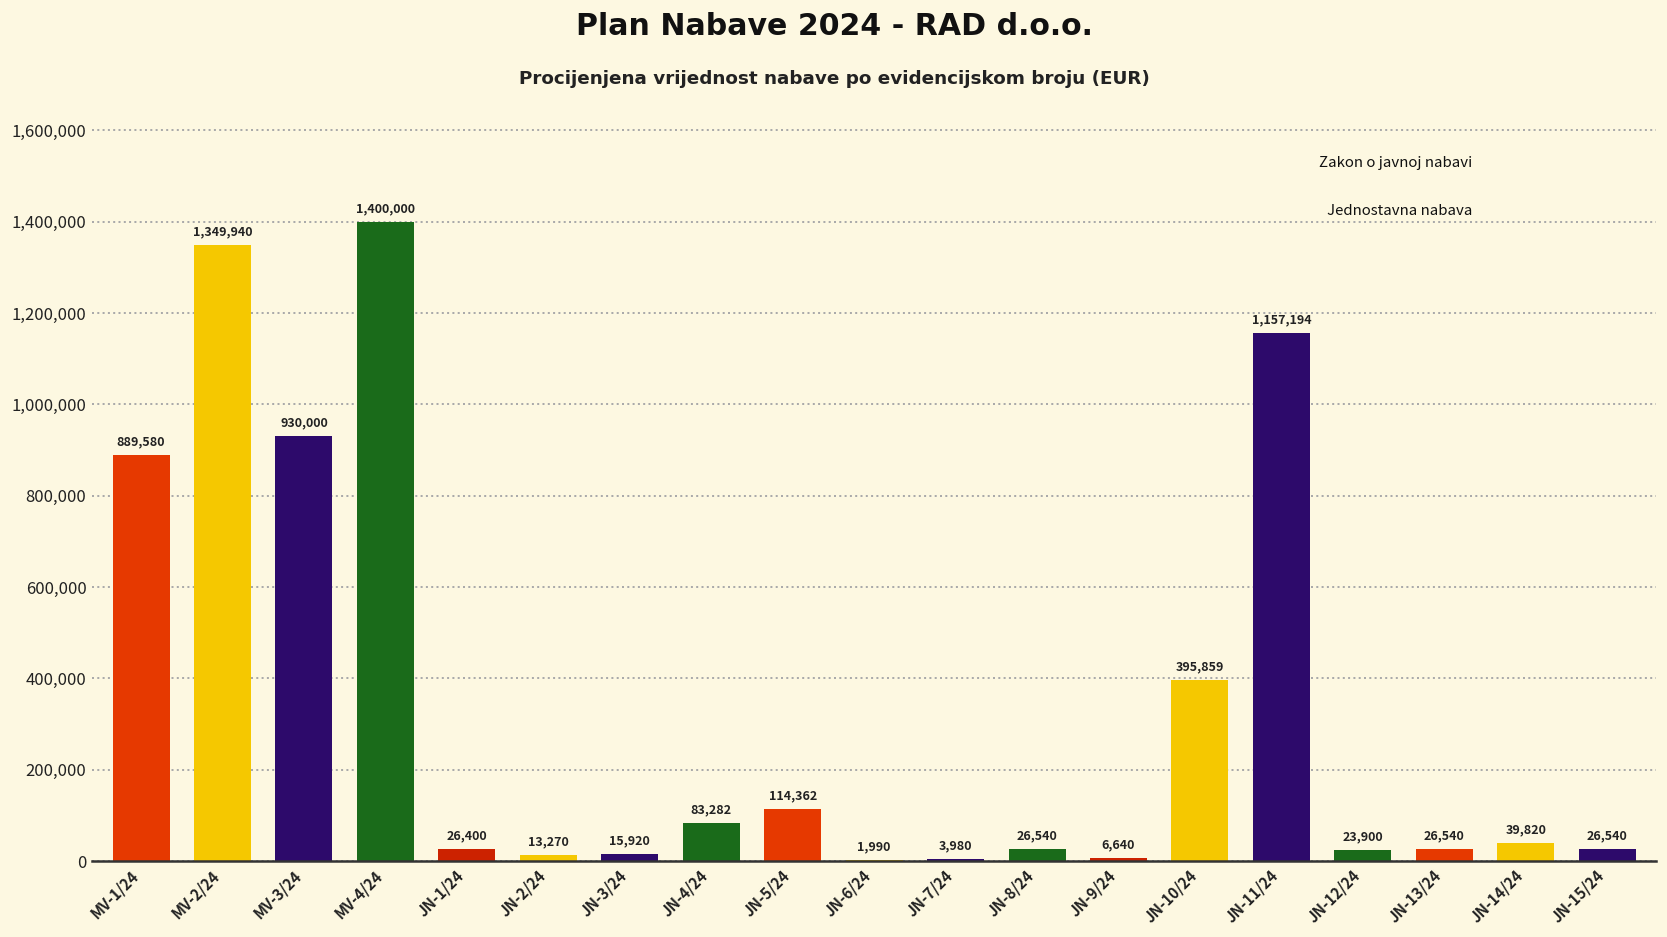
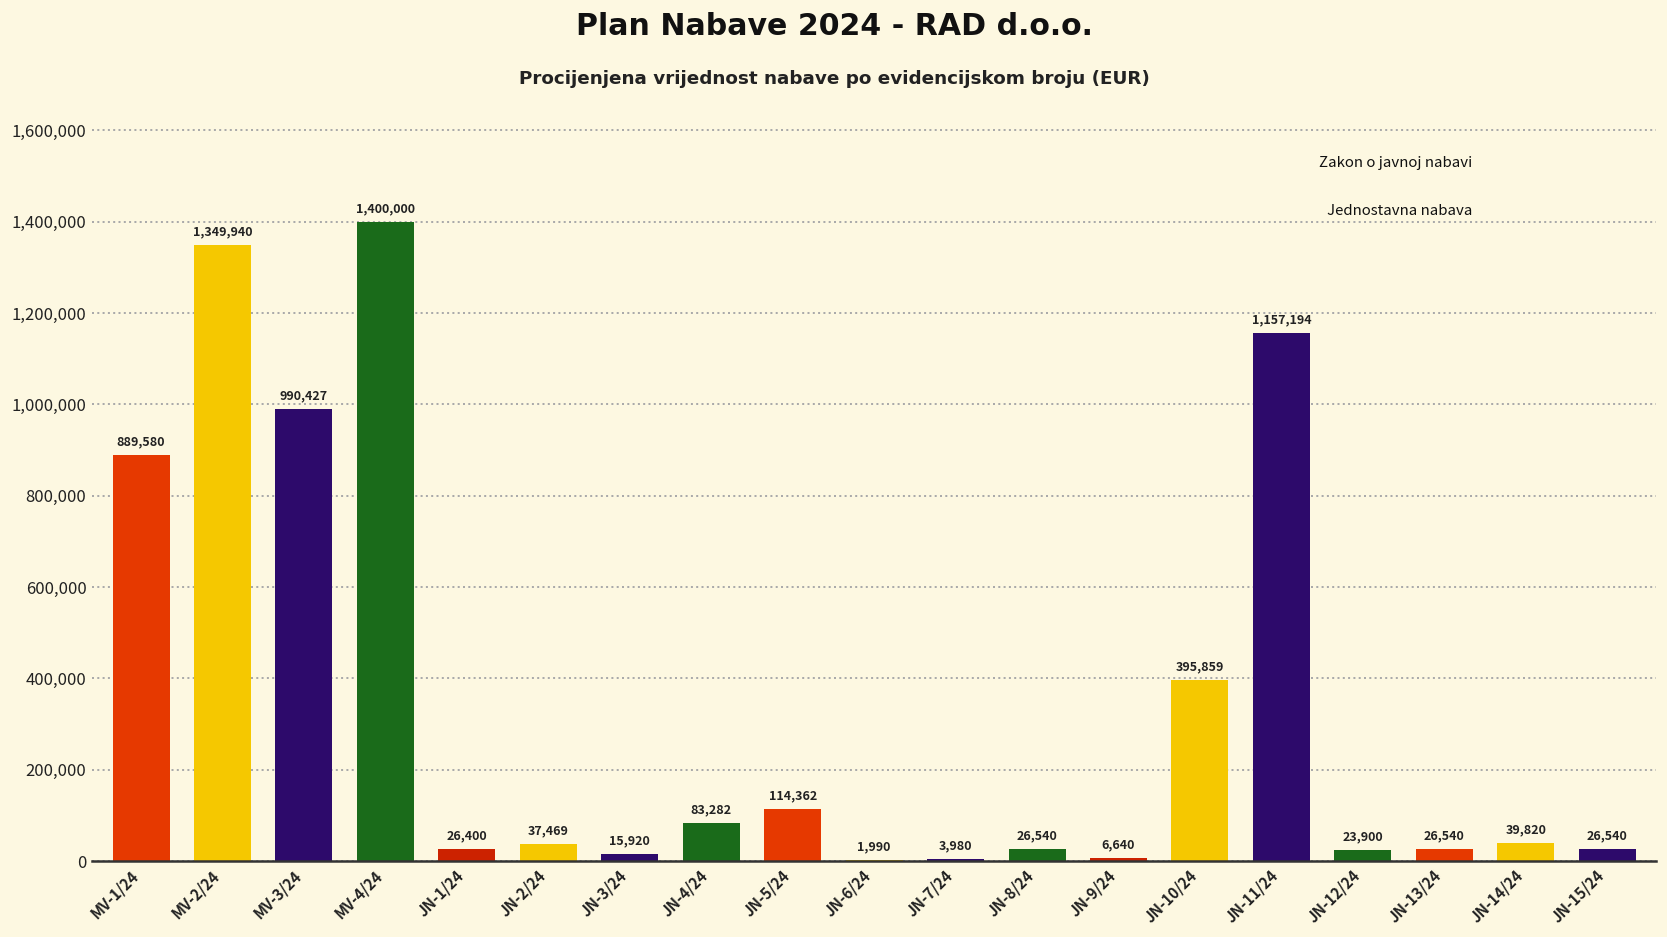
  {
    "MV-1/24": "889,580",
    "MV-2/24": "1,349,940",
-   "MV-3/24": "930,000",
+   "MV-3/24": "990,427",
    "MV-4/24": "1,400,000",
    "JN-1/24": "26,400",
-   "JN-2/24": "13,270",
+   "JN-2/24": "37,469",
    "JN-3/24": "15,920",
    "JN-4/24": "83,282",
    "JN-5/24": "114,362",
    "JN-6/24": "1,990",
    "JN-7/24": "3,980",
    "JN-8/24": "26,540",
    "JN-9/24": "6,640",
    "JN-10/24": "395,859",
    "JN-11/24": "1,157,194",
    "JN-12/24": "23,900",
    "JN-13/24": "26,540",
    "JN-14/24": "39,820",
    "JN-15/24": "26,540"
  }
